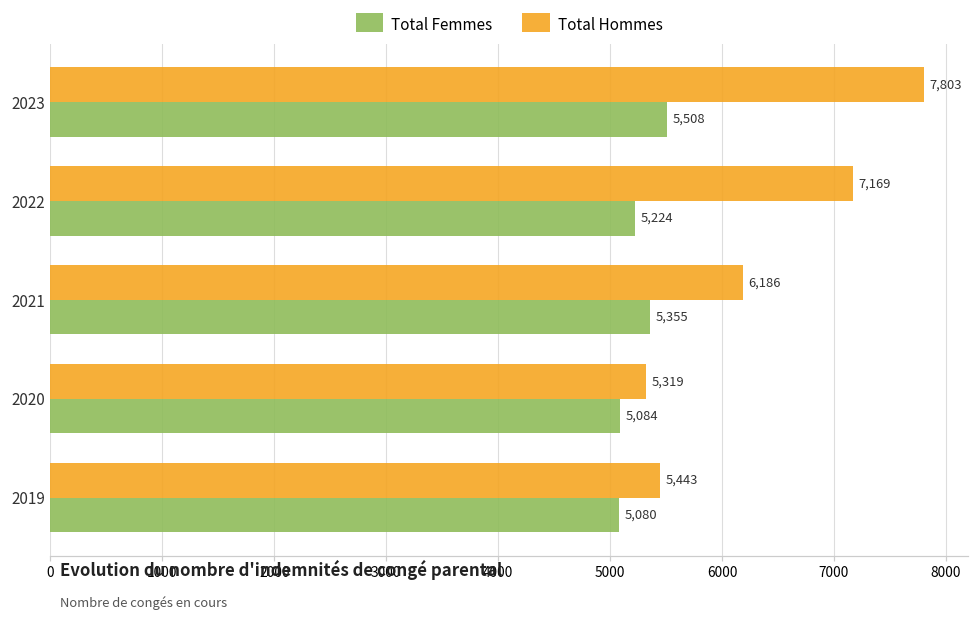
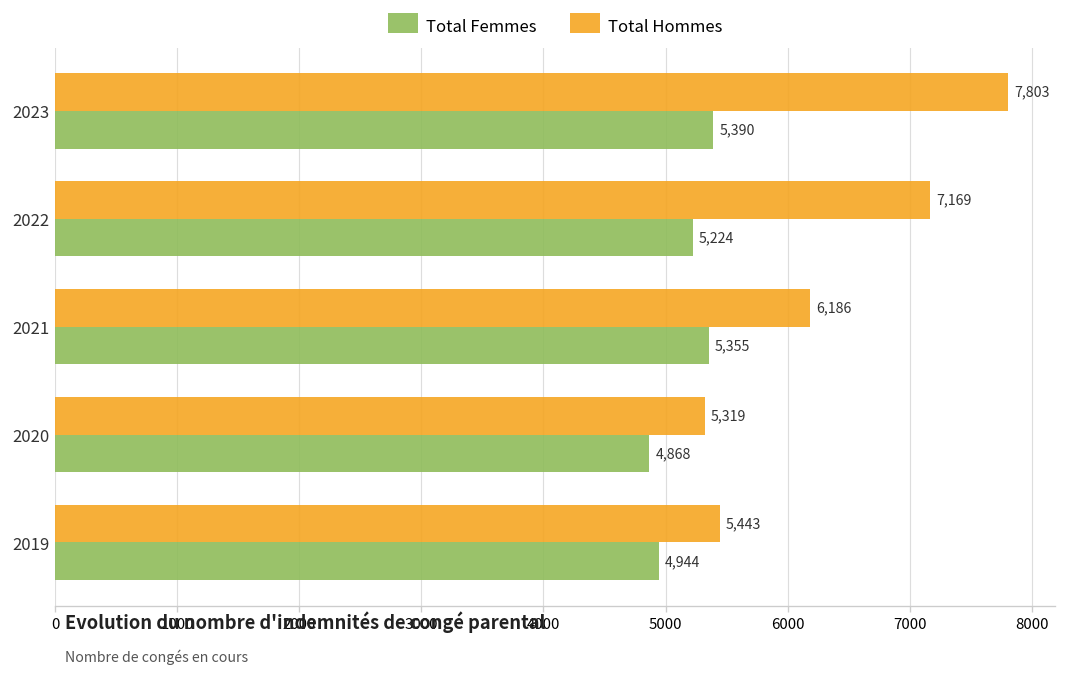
  {
    "Total Femmes": {
-     "2023": "5,508",
+     "2023": "5,390",
      "2022": "5,224",
      "2021": "5,355",
-     "2020": "5,084",
-     "2019": "5,080"
+     "2020": "4,868",
+     "2019": "4,944"
    },
    "Total Hommes": {
      "2023": "7,803",
      "2022": "7,169",
      "2021": "6,186",
      "2020": "5,319",
      "2019": "5,443"
    }
  }
